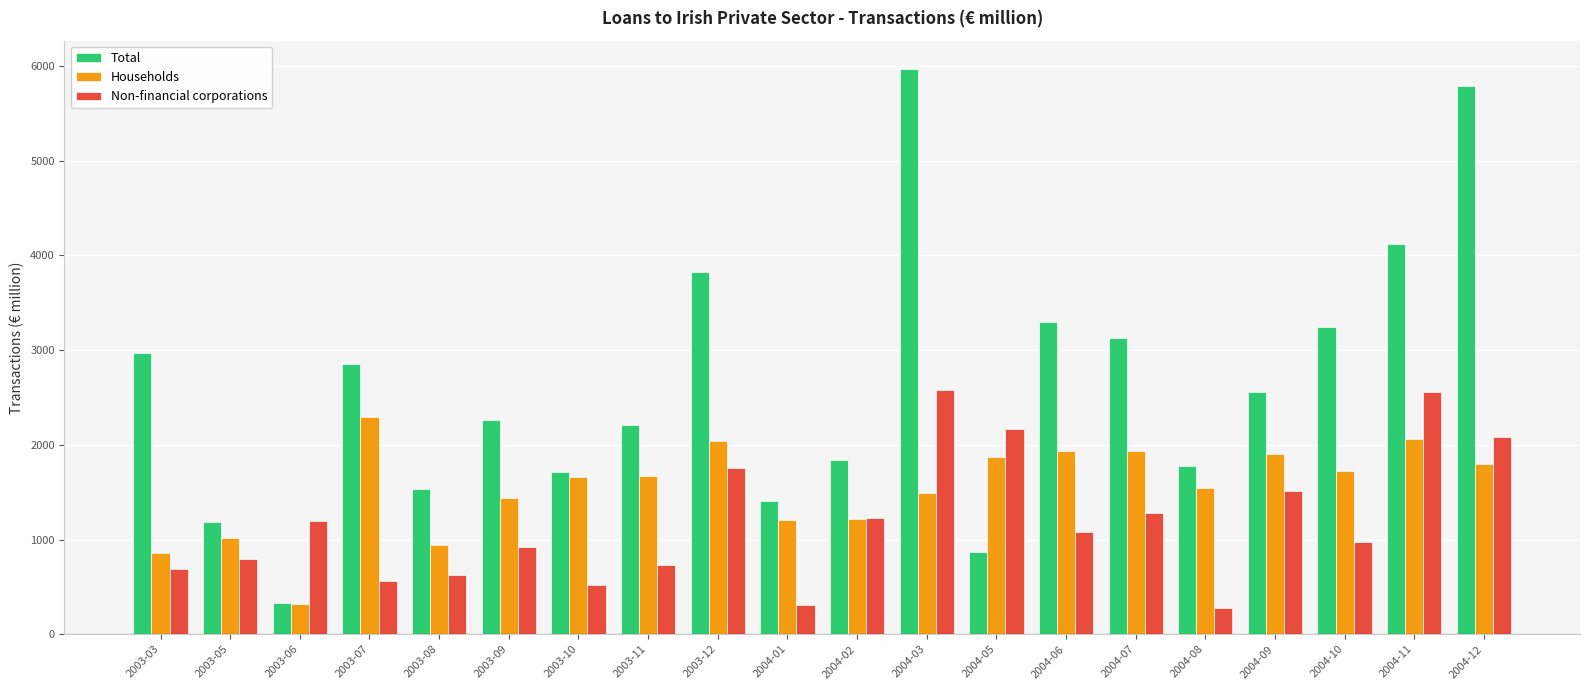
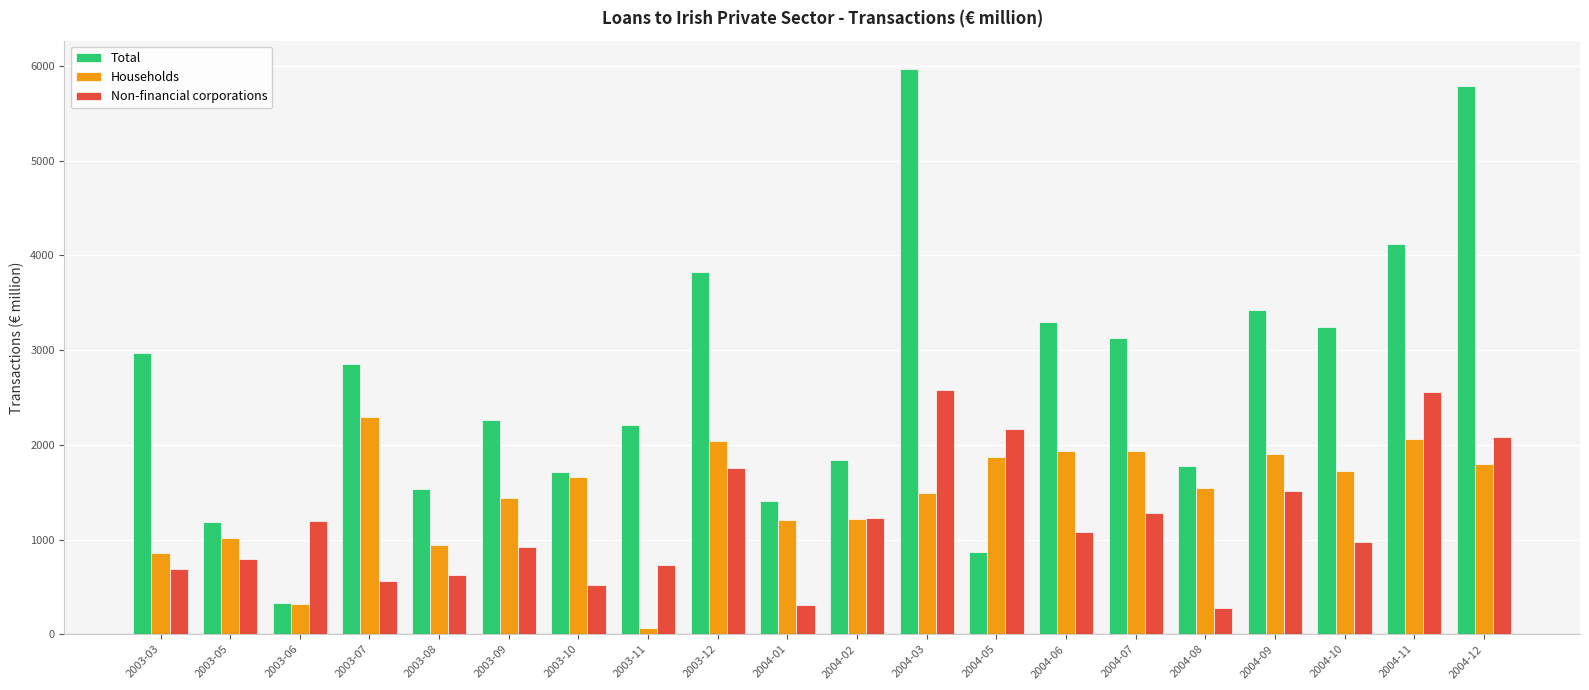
  {
    "Total": {
      "2003-03": 3000,
      "2003-05": 1200,
      "2003-06": 300,
      "2003-07": 2900,
      "2003-08": 1500,
      "2003-09": 2300,
      "2003-10": 1700,
      "2003-11": 2200,
      "2003-12": 3800,
      "2004-01": 1400,
      "2004-02": 1800,
      "2004-03": 6000,
      "2004-05": 900,
      "2004-06": 3300,
      "2004-07": 3100,
      "2004-08": 1800,
-     "2004-09": 2600,
+     "2004-09": 3400,
      "2004-10": 3200,
      "2004-11": 4100,
      "2004-12": 5800
    },
    "Households": {
      "2003-03": 900,
      "2003-05": 1000,
      "2003-06": 300,
      "2003-07": 2300,
      "2003-08": 900,
      "2003-09": 1400,
      "2003-10": 1700,
-     "2003-11": 1700,
+     "2003-11": 100,
      "2003-12": 2000,
      "2004-01": 1200,
      "2004-02": 1200,
      "2004-03": 1500,
      "2004-05": 1900,
      "2004-06": 1900,
      "2004-07": 1900,
      "2004-08": 1500,
      "2004-09": 1900,
      "2004-10": 1700,
      "2004-11": 2100,
      "2004-12": 1800
    },
    "Non-financial corporations": {
      "2003-03": 700,
      "2003-05": 800,
      "2003-06": 1200,
      "2003-07": 600,
      "2003-08": 600,
      "2003-09": 900,
      "2003-10": 500,
      "2003-11": 700,
      "2003-12": 1800,
      "2004-01": 300,
      "2004-02": 1200,
      "2004-03": 2600,
      "2004-05": 2200,
      "2004-06": 1100,
      "2004-07": 1300,
      "2004-08": 300,
      "2004-09": 1500,
      "2004-10": 1000,
      "2004-11": 2600,
      "2004-12": 2100
    }
  }
